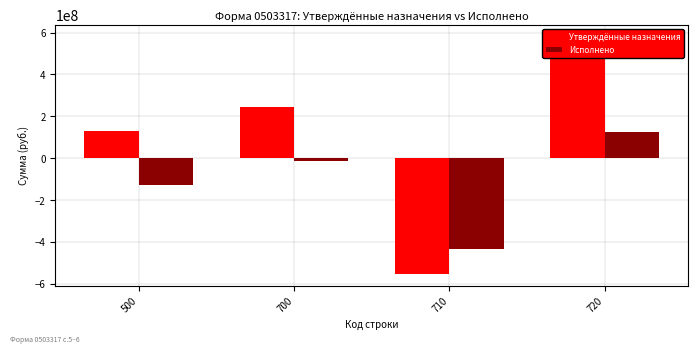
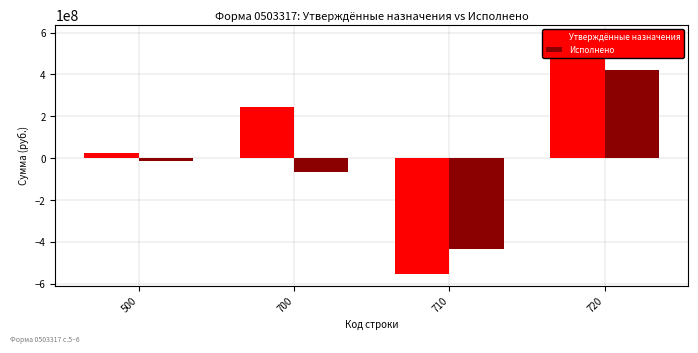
  {
    "Утверждённые назначения": {
-     "500": 130000000,
+     "500": 20000000,
      "700": 240000000,
      "710": -550000000
    },
    "Исполнено": {
-     "500": -130000000,
-     "700": -10000000,
+     "500": -10000000,
+     "700": -70000000,
      "710": -430000000,
-     "720": 120000000
+     "720": 420000000
    }
  }
